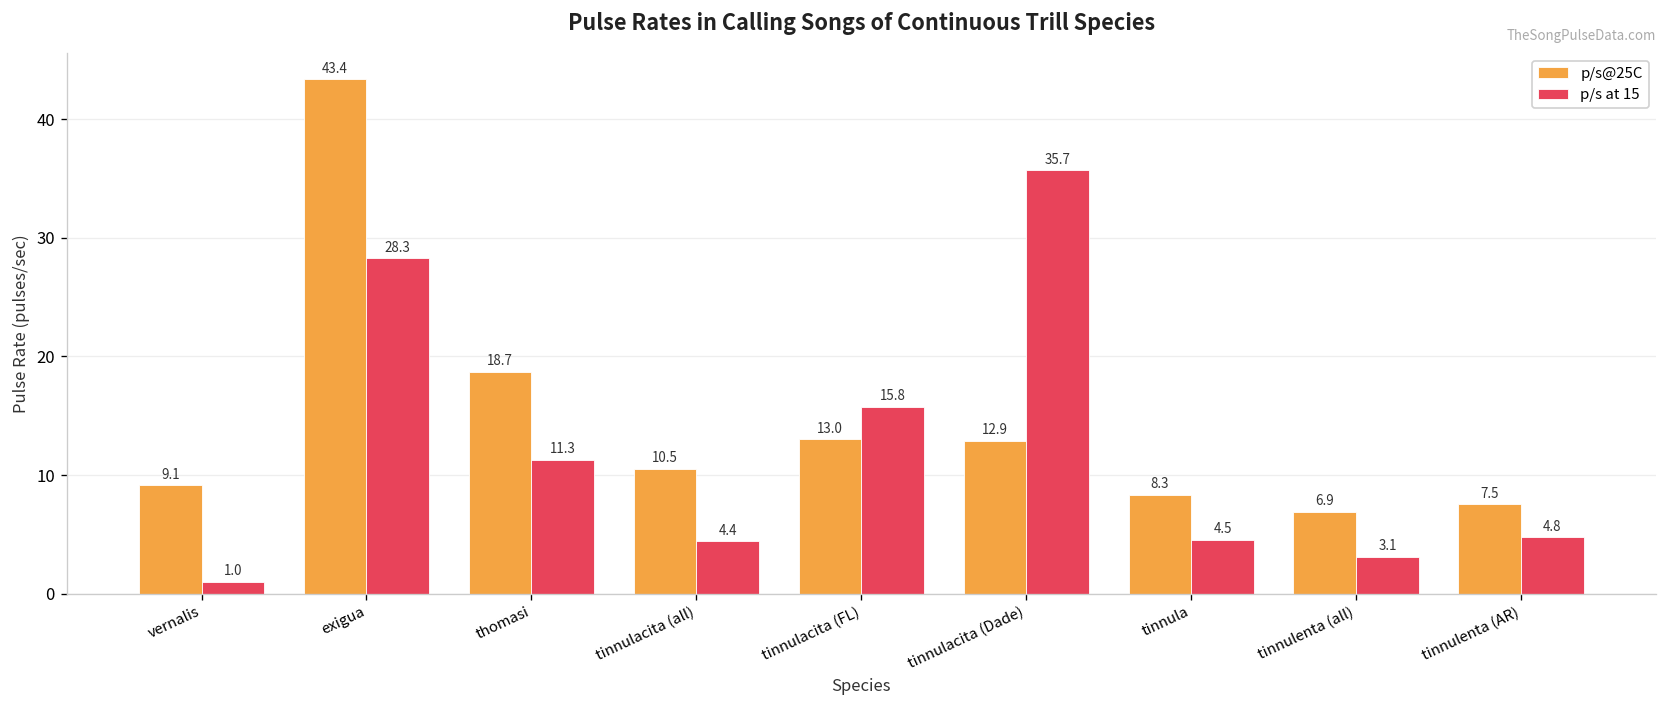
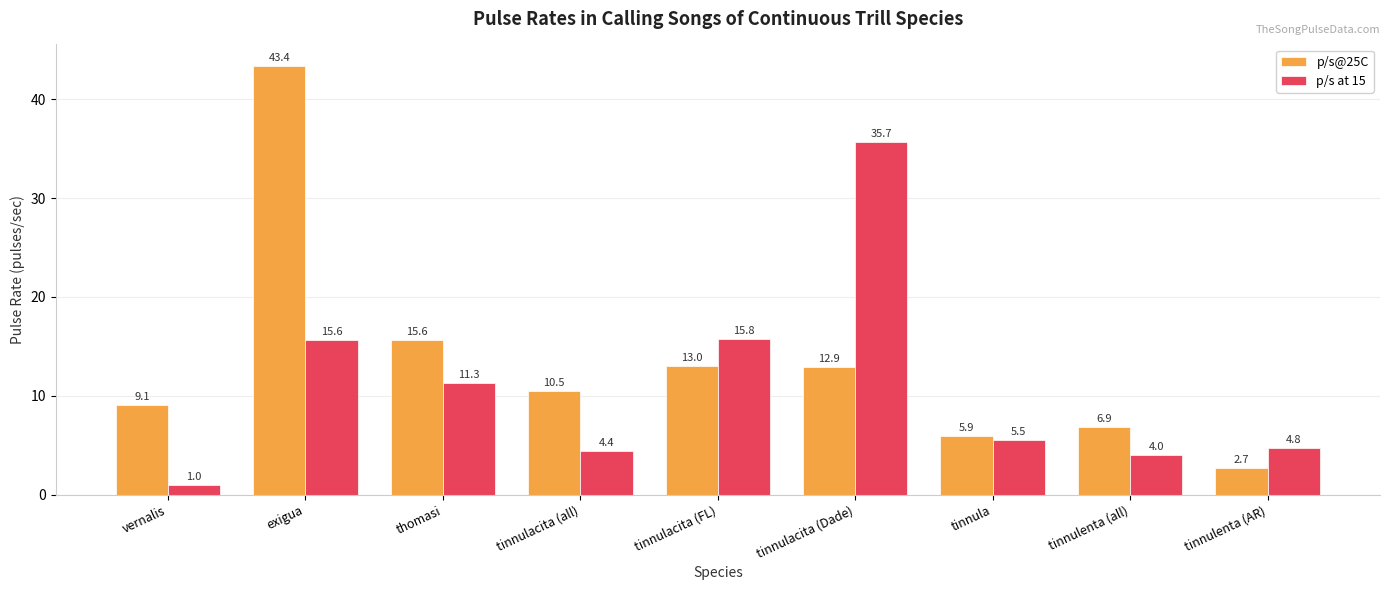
  {
    "p/s@25C": {
      "vernalis": 9.1,
      "exigua": 43.4,
-     "thomasi": 18.7,
+     "thomasi": 15.6,
      "tinnulacita (all)": 10.5,
      "tinnulacita (FL)": 13.0,
      "tinnulacita (Dade)": 12.9,
-     "tinnula": 8.3,
+     "tinnula": 5.9,
      "tinnulenta (all)": 6.9,
-     "tinnulenta (AR)": 7.5
+     "tinnulenta (AR)": 2.7
    },
    "p/s at 15": {
      "vernalis": 1.0,
-     "exigua": 28.3,
+     "exigua": 15.6,
      "thomasi": 11.3,
      "tinnulacita (all)": 4.4,
      "tinnulacita (FL)": 15.8,
      "tinnulacita (Dade)": 35.7,
-     "tinnula": 4.5,
-     "tinnulenta (all)": 3.1,
+     "tinnula": 5.5,
+     "tinnulenta (all)": 4.0,
      "tinnulenta (AR)": 4.8
    }
  }
